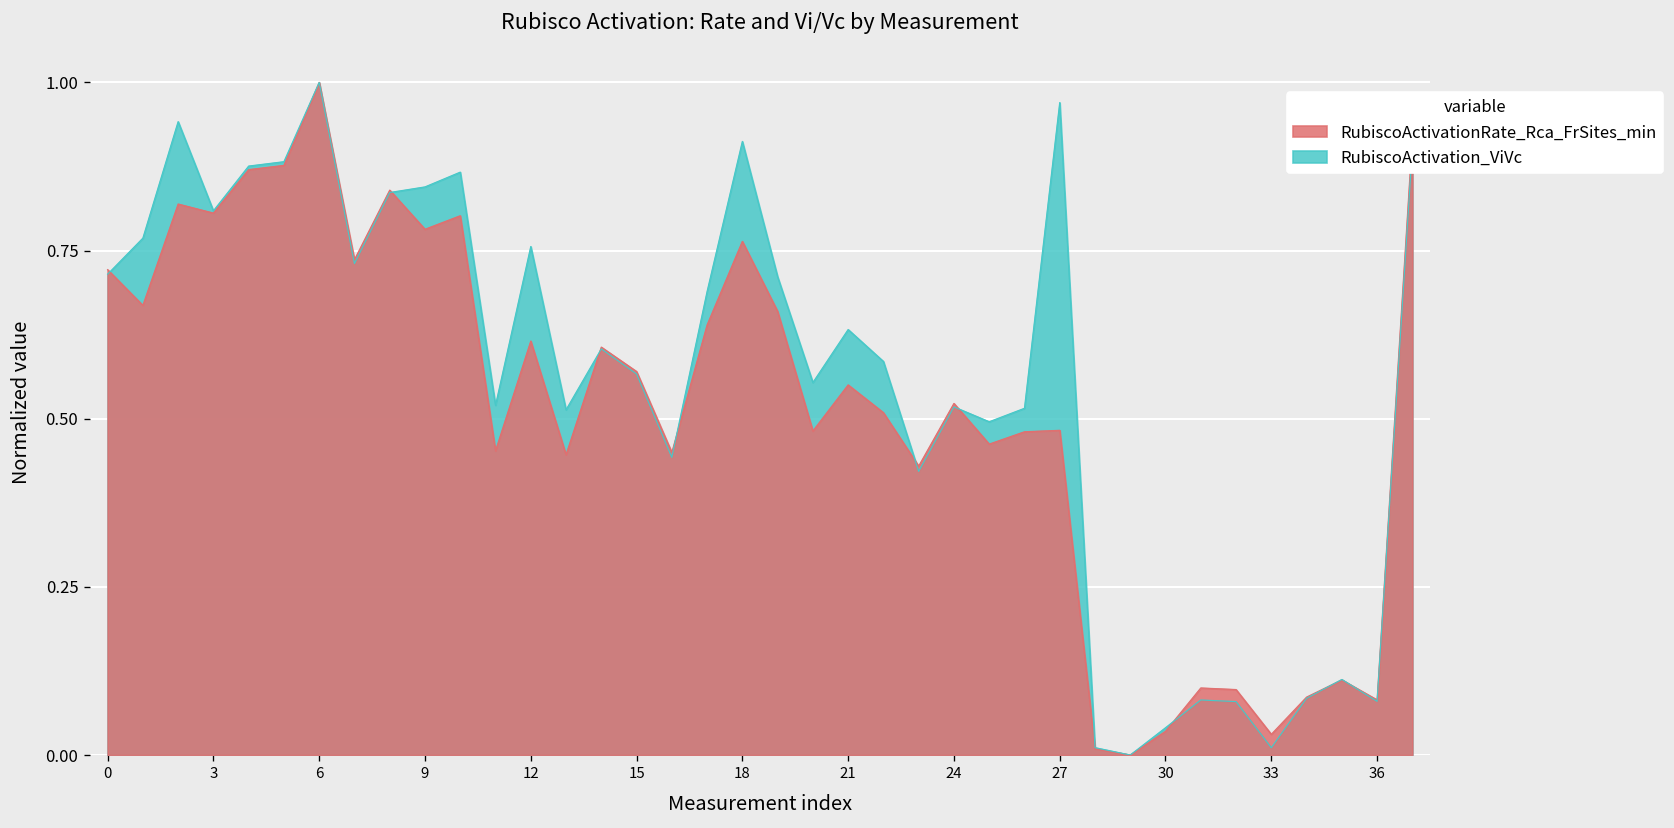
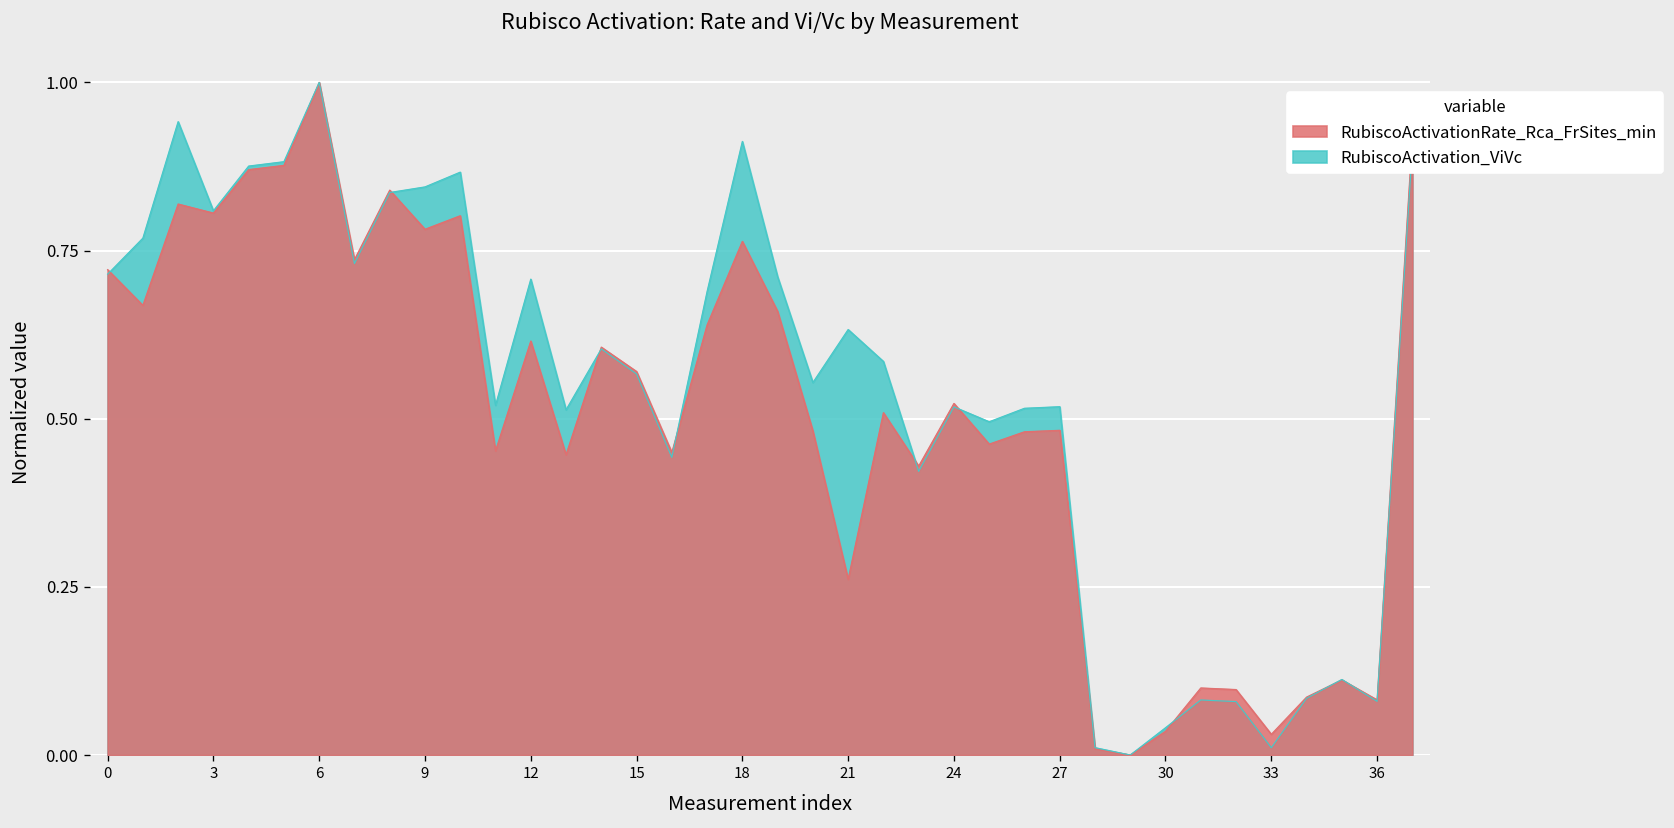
  {
    "RubiscoActivationRate_Rca_FrSites_min": {
      "0": 0.72,
      "9": 0.78,
      "12": 0.62,
      "18": 0.76,
-     "21": 0.55,
+     "21": 0.26,
      "24": 0.52,
      "27": 0.48,
      "30": 0.04,
      "33": 0.03
    },
    "RubiscoActivation_ViVc": {
      "0": 0.71,
      "9": 0.84,
-     "12": 0.76,
+     "12": 0.71,
      "18": 0.91,
      "21": 0.63,
      "24": 0.52,
-     "27": 0.97,
+     "27": 0.52,
      "30": 0.04,
      "33": 0.01
    }
  }
